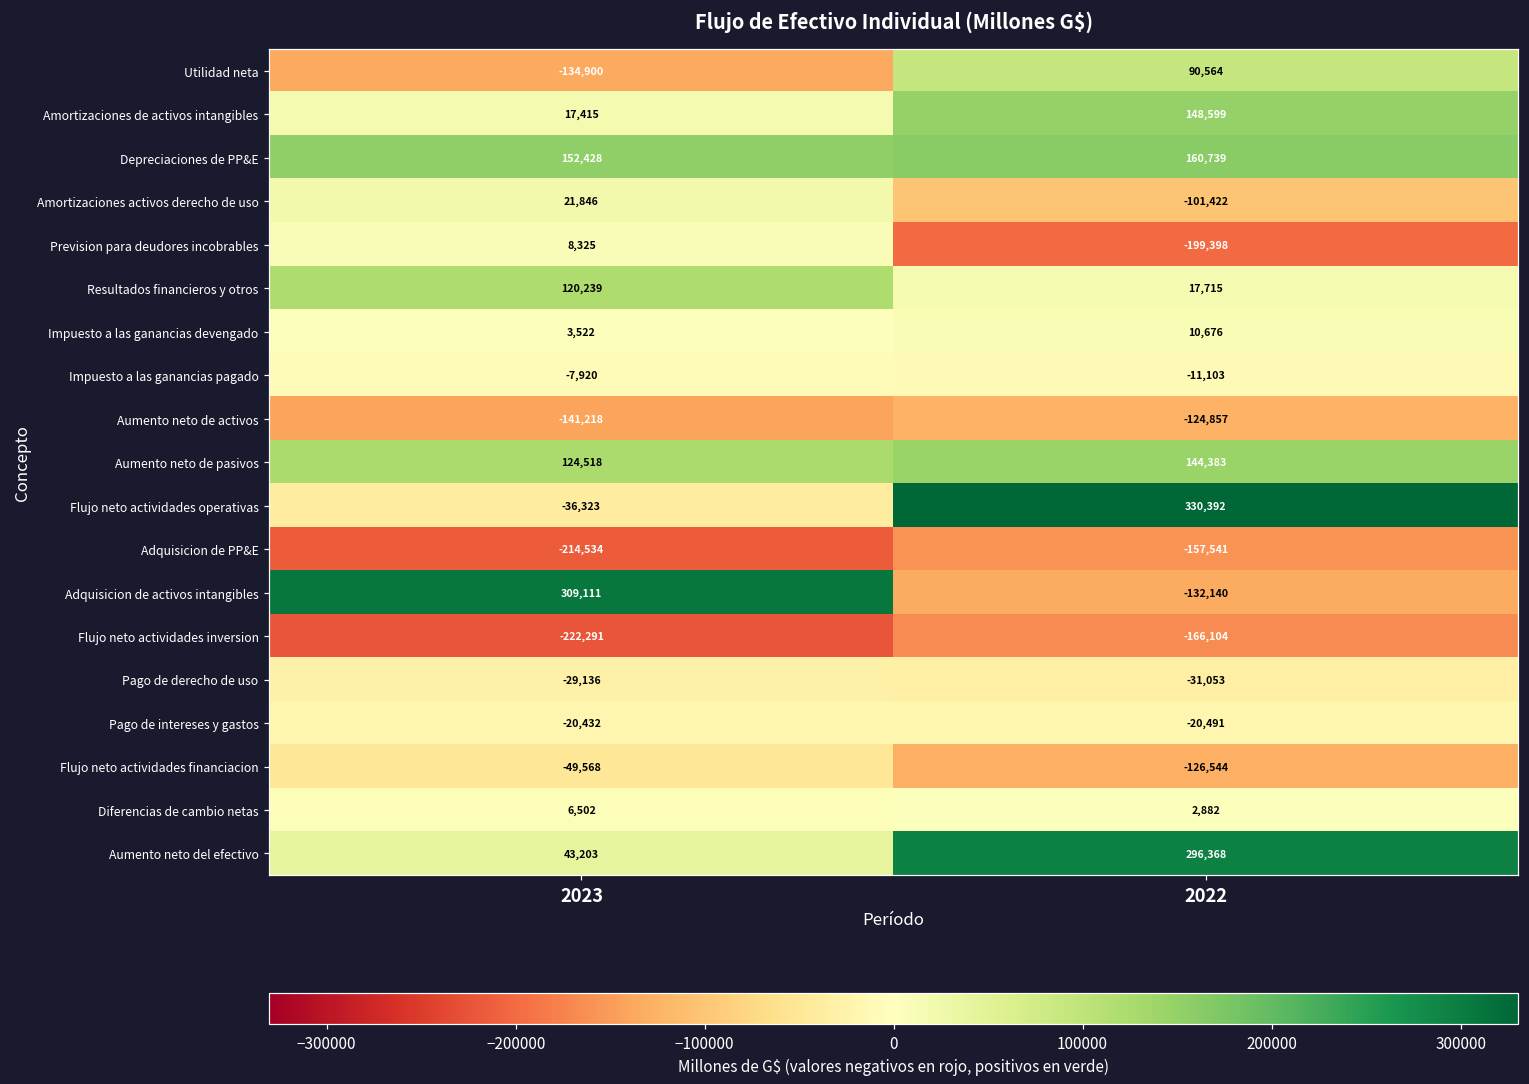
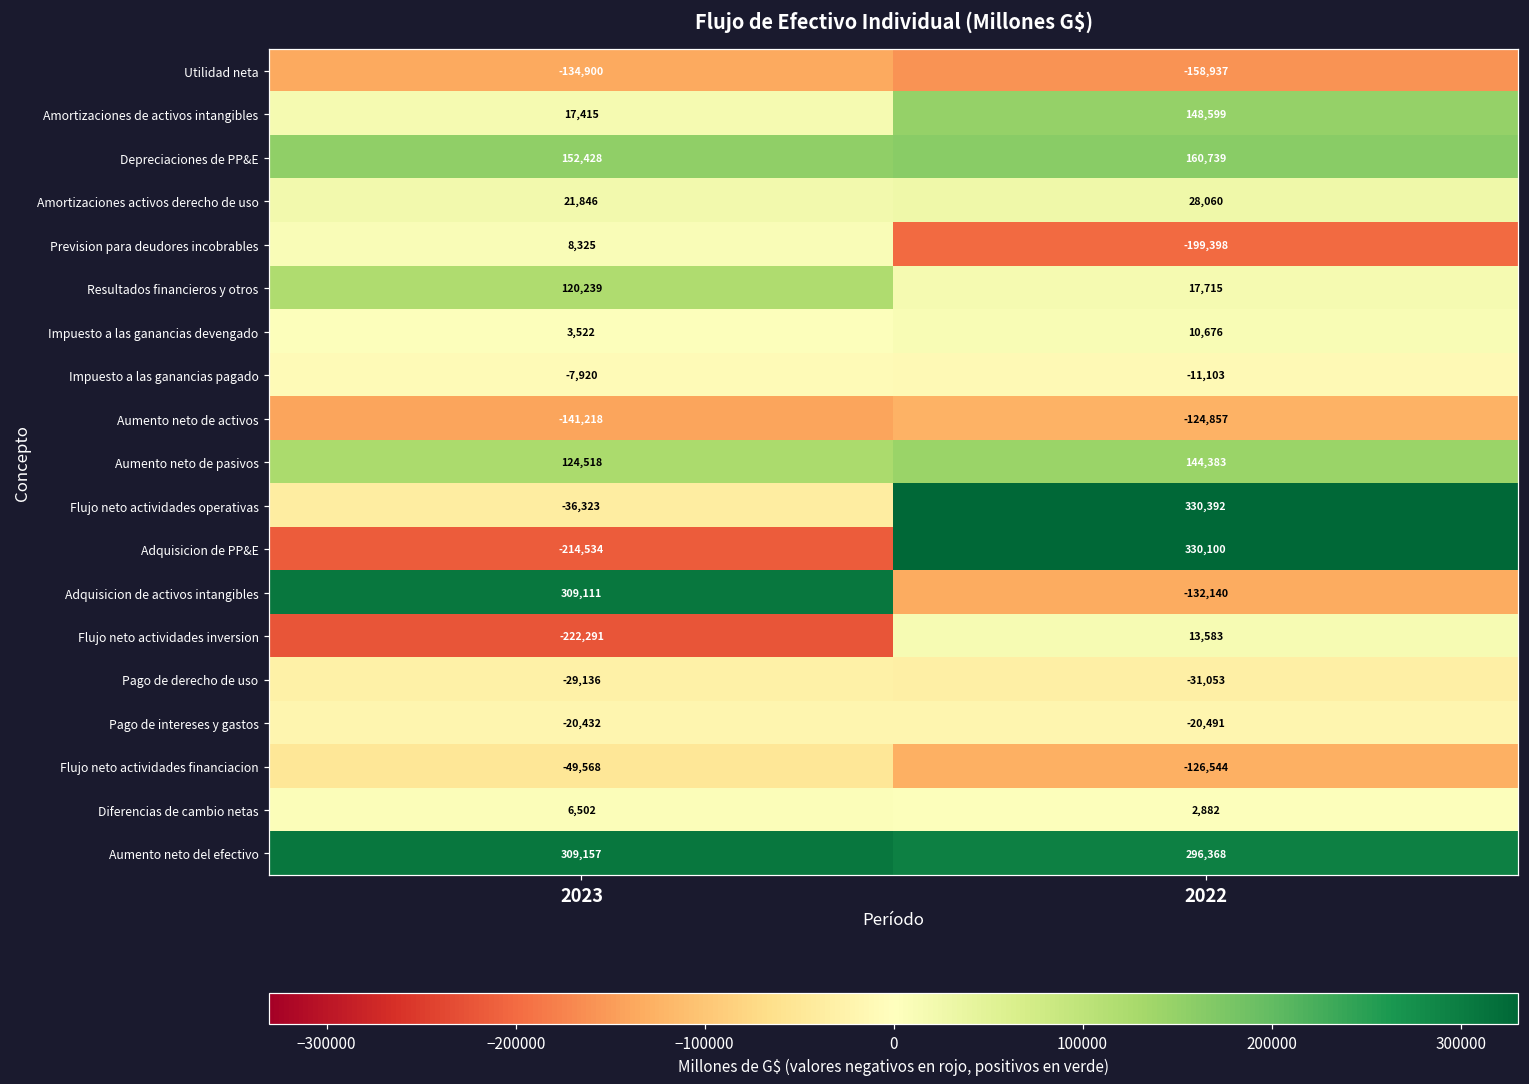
  {
    "Utilidad neta": {
      "2023": "-134,900",
-     "2022": "90,564"
+     "2022": "-158,937"
    },
    "Amortizaciones de activos intangibles": {
      "2023": "17,415",
      "2022": "148,599"
    },
    "Depreciaciones de PP&E": {
      "2023": "152,428",
      "2022": "160,739"
    },
    "Amortizaciones activos derecho de uso": {
      "2023": "21,846",
-     "2022": "-101,422"
+     "2022": "28,060"
    },
    "Prevision para deudores incobrables": {
      "2023": "8,325",
      "2022": "-199,398"
    },
    "Resultados financieros y otros": {
      "2023": "120,239",
      "2022": "17,715"
    },
    "Impuesto a las ganancias devengado": {
      "2023": "3,522",
      "2022": "10,676"
    },
    "Impuesto a las ganancias pagado": {
      "2023": "-7,920",
      "2022": "-11,103"
    },
    "Aumento neto de activos": {
      "2023": "-141,218",
      "2022": "-124,857"
    },
    "Aumento neto de pasivos": {
      "2023": "124,518",
      "2022": "144,383"
    },
    "Flujo neto actividades operativas": {
      "2023": "-36,323",
      "2022": "330,392"
    },
    "Adquisicion de PP&E": {
      "2023": "-214,534",
-     "2022": "-157,541"
+     "2022": "330,100"
    },
    "Adquisicion de activos intangibles": {
      "2023": "309,111",
      "2022": "-132,140"
    },
    "Flujo neto actividades inversion": {
      "2023": "-222,291",
-     "2022": "-166,104"
+     "2022": "13,583"
    },
    "Pago de derecho de uso": {
      "2023": "-29,136",
      "2022": "-31,053"
    },
    "Pago de intereses y gastos": {
      "2023": "-20,432",
      "2022": "-20,491"
    },
    "Flujo neto actividades financiacion": {
      "2023": "-49,568",
      "2022": "-126,544"
    },
    "Diferencias de cambio netas": {
      "2023": "6,502",
      "2022": "2,882"
    },
    "Aumento neto del efectivo": {
-     "2023": "43,203",
+     "2023": "309,157",
      "2022": "296,368"
    }
  }
